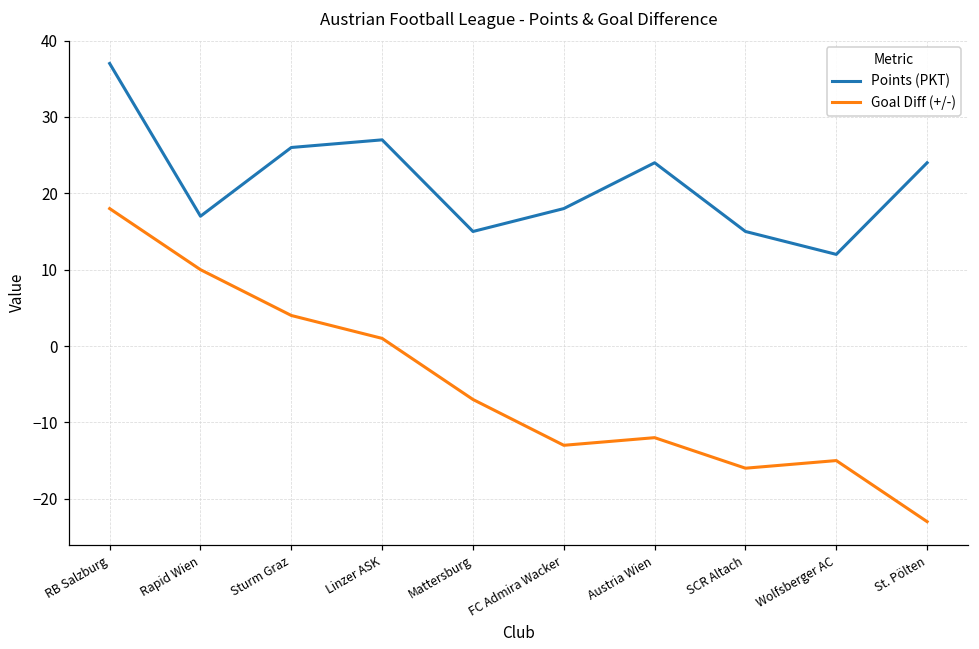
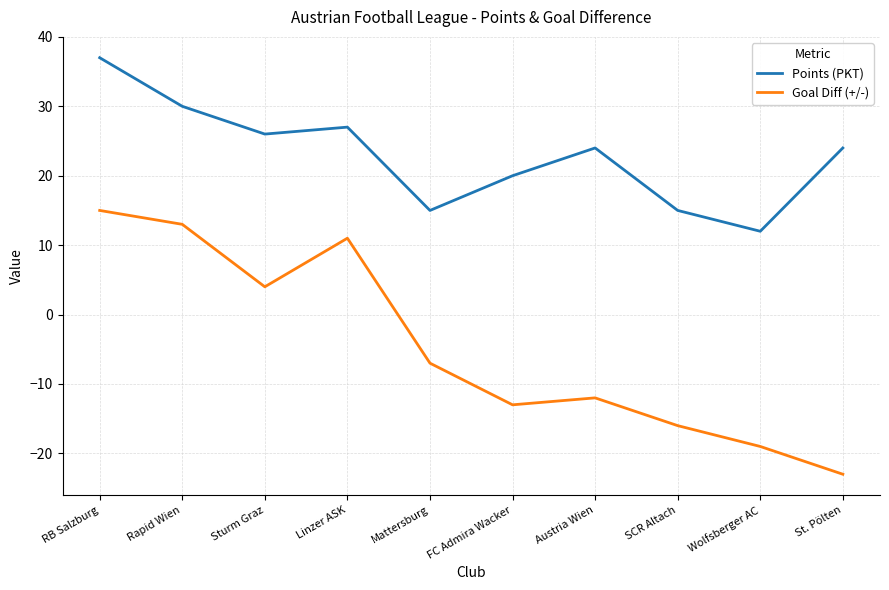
  {
    "Points (PKT)": {
      "RB Salzburg": 37,
-     "Rapid Wien": 17,
+     "Rapid Wien": 30,
      "Sturm Graz": 26,
      "Linzer ASK": 27,
      "Mattersburg": 15,
-     "FC Admira Wacker": 18,
+     "FC Admira Wacker": 20,
      "Austria Wien": 24,
      "SCR Altach": 15,
      "Wolfsberger AC": 12,
      "St. Pölten": 24
    },
    "Goal Diff (+/-)": {
-     "RB Salzburg": 18,
-     "Rapid Wien": 10,
+     "RB Salzburg": 15,
+     "Rapid Wien": 13,
      "Sturm Graz": 4,
-     "Linzer ASK": 1,
+     "Linzer ASK": 11,
      "Mattersburg": -7,
      "FC Admira Wacker": -13,
      "Austria Wien": -12,
      "SCR Altach": -16,
-     "Wolfsberger AC": -15,
+     "Wolfsberger AC": -19,
      "St. Pölten": -23
    }
  }
